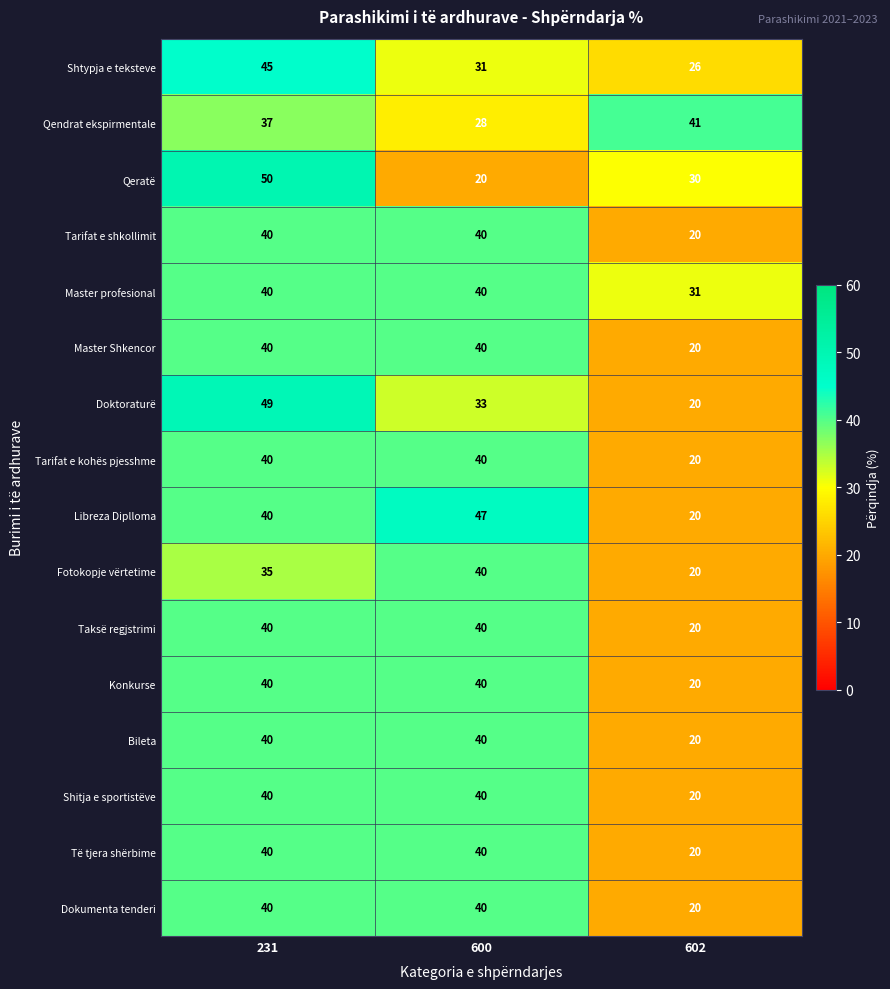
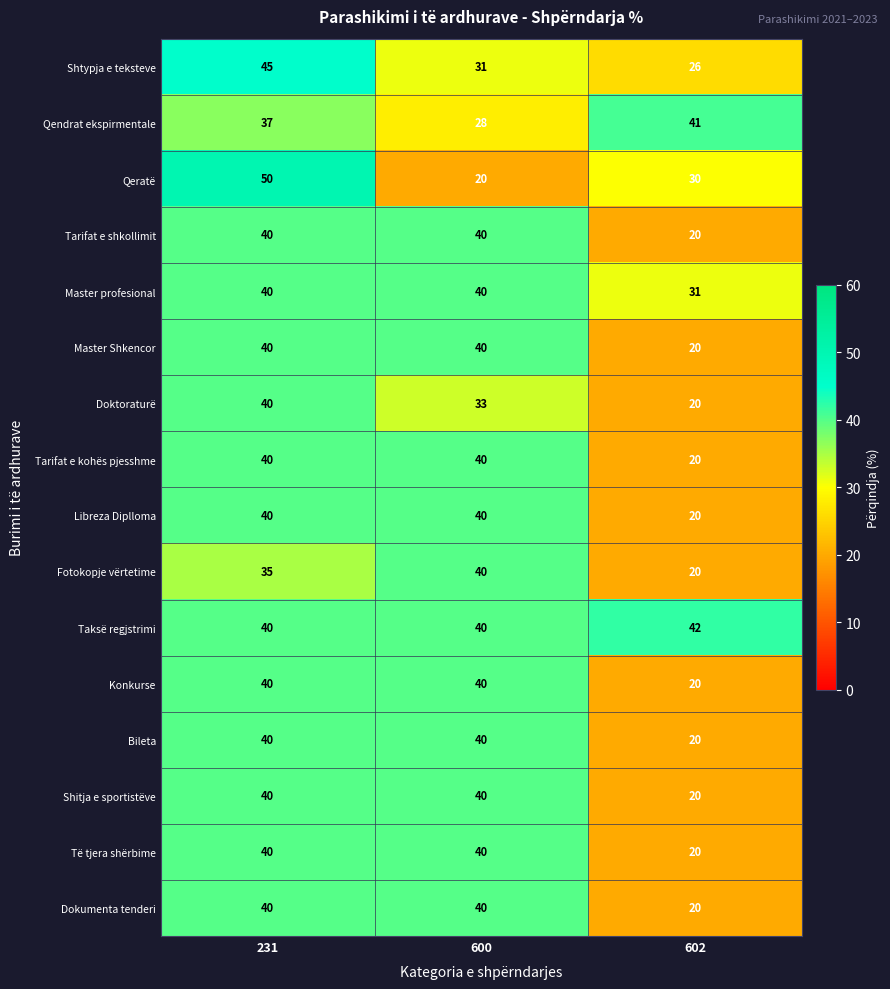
  {
    "Shtypja e teksteve": {
      "231": 45,
      "600": 31,
      "602": 26
    },
    "Qendrat ekspirmentale": {
      "231": 37,
      "600": 28,
      "602": 41
    },
    "Qeratë": {
      "231": 50,
      "600": 20,
      "602": 30
    },
    "Tarifat e shkollimit": {
      "231": 40,
      "600": 40,
      "602": 20
    },
    "Master profesional": {
      "231": 40,
      "600": 40,
      "602": 31
    },
    "Master Shkencor": {
      "231": 40,
      "600": 40,
      "602": 20
    },
    "Doktoraturë": {
-     "231": 49,
+     "231": 40,
      "600": 33,
      "602": 20
    },
    "Tarifat e kohës pjesshme": {
      "231": 40,
      "600": 40,
      "602": 20
    },
    "Libreza Diplloma": {
      "231": 40,
-     "600": 47,
+     "600": 40,
      "602": 20
    },
    "Fotokopje vërtetime": {
      "231": 35,
      "600": 40,
      "602": 20
    },
    "Taksë regjstrimi": {
      "231": 40,
      "600": 40,
-     "602": 20
+     "602": 42
    },
    "Konkurse": {
      "231": 40,
      "600": 40,
      "602": 20
    },
    "Bileta": {
      "231": 40,
      "600": 40,
      "602": 20
    },
    "Shitja e sportistëve": {
      "231": 40,
      "600": 40,
      "602": 20
    },
    "Të tjera shërbime": {
      "231": 40,
      "600": 40,
      "602": 20
    },
    "Dokumenta tenderi": {
      "231": 40,
      "600": 40,
      "602": 20
    }
  }
